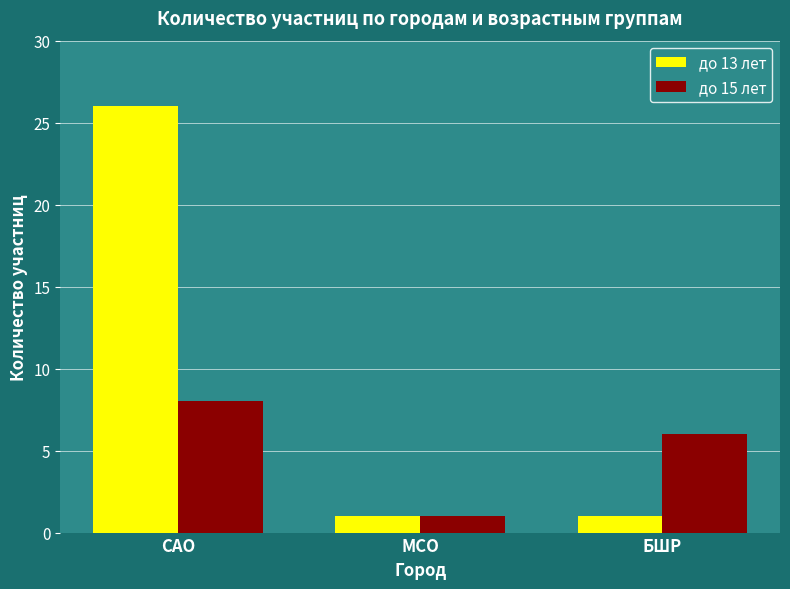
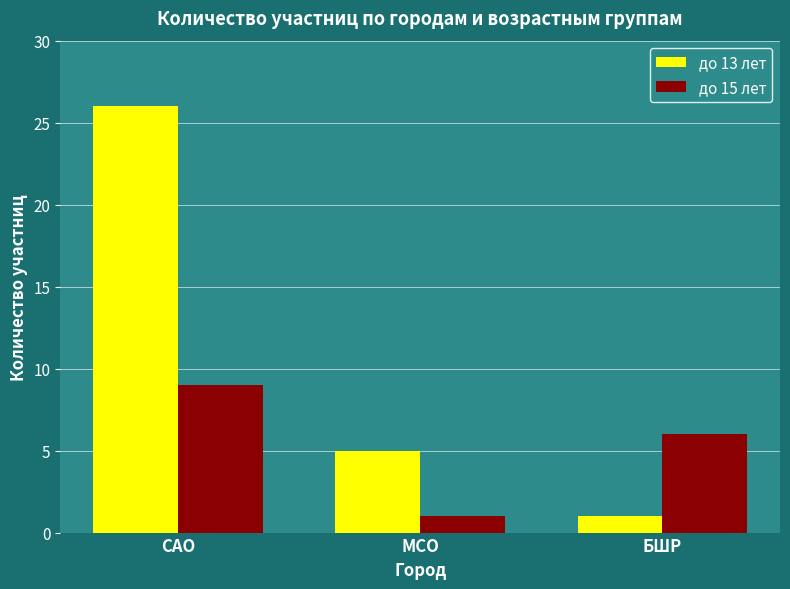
  {
    "до 13 лет": {
      "САО": 26,
-     "МСО": 1,
+     "МСО": 5,
      "БШР": 1
    },
    "до 15 лет": {
-     "САО": 8,
+     "САО": 9,
      "МСО": 1,
      "БШР": 6
    }
  }
